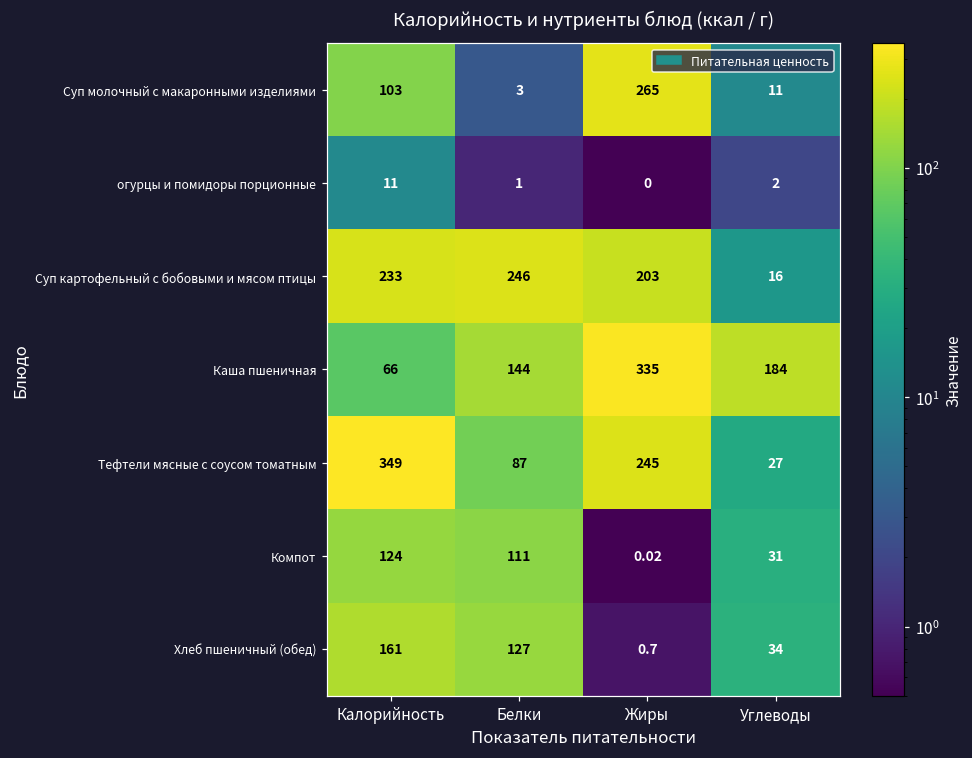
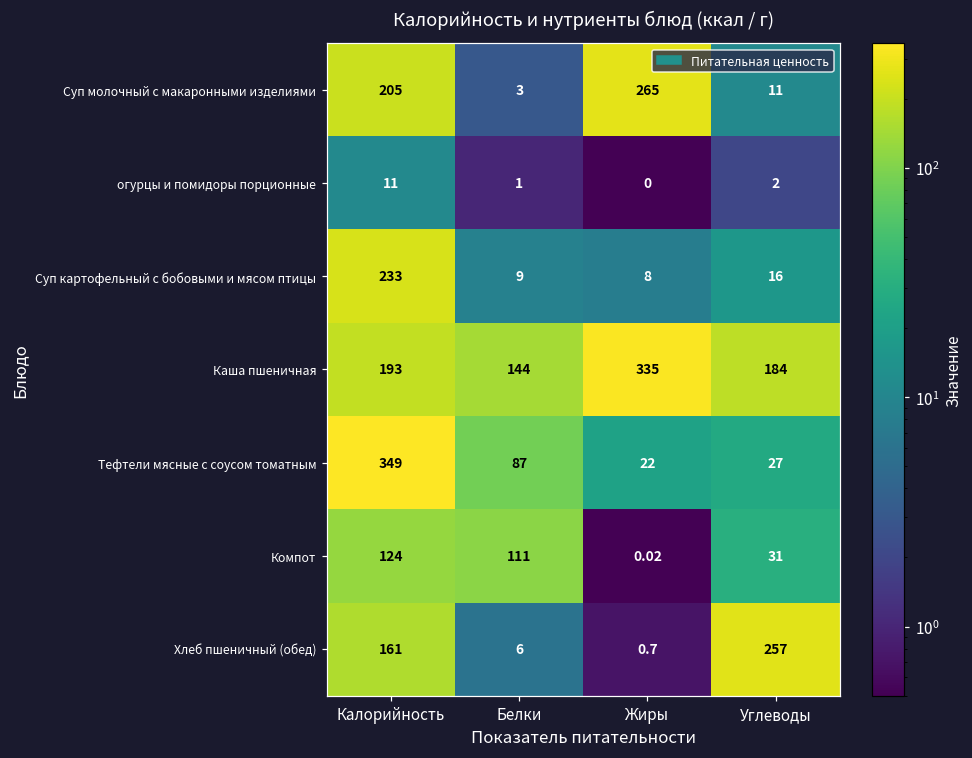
  {
    "Суп молочный с макаронными изделиями": {
-     "Калорийность": 103,
+     "Калорийность": 205,
      "Белки": 3,
      "Жиры": 265,
      "Углеводы": 11
    },
    "огурцы и помидоры порционные": {
      "Калорийность": 11,
      "Белки": 1,
      "Жиры": 0,
      "Углеводы": 2
    },
    "Суп картофельный с бобовыми и мясом птицы": {
      "Калорийность": 233,
-     "Белки": 246,
-     "Жиры": 203,
+     "Белки": 9,
+     "Жиры": 8,
      "Углеводы": 16
    },
    "Каша пшеничная": {
-     "Калорийность": 66,
+     "Калорийность": 193,
      "Белки": 144,
      "Жиры": 335,
      "Углеводы": 184
    },
    "Тефтели мясные с соусом томатным": {
      "Калорийность": 349,
      "Белки": 87,
-     "Жиры": 245,
+     "Жиры": 22,
      "Углеводы": 27
    },
    "Компот": {
      "Калорийность": 124,
      "Белки": 111,
      "Жиры": 0.02,
      "Углеводы": 31
    },
    "Хлеб пшеничный (обед)": {
      "Калорийность": 161,
-     "Белки": 127,
+     "Белки": 6,
      "Жиры": 0.7,
-     "Углеводы": 34
+     "Углеводы": 257
    }
  }
